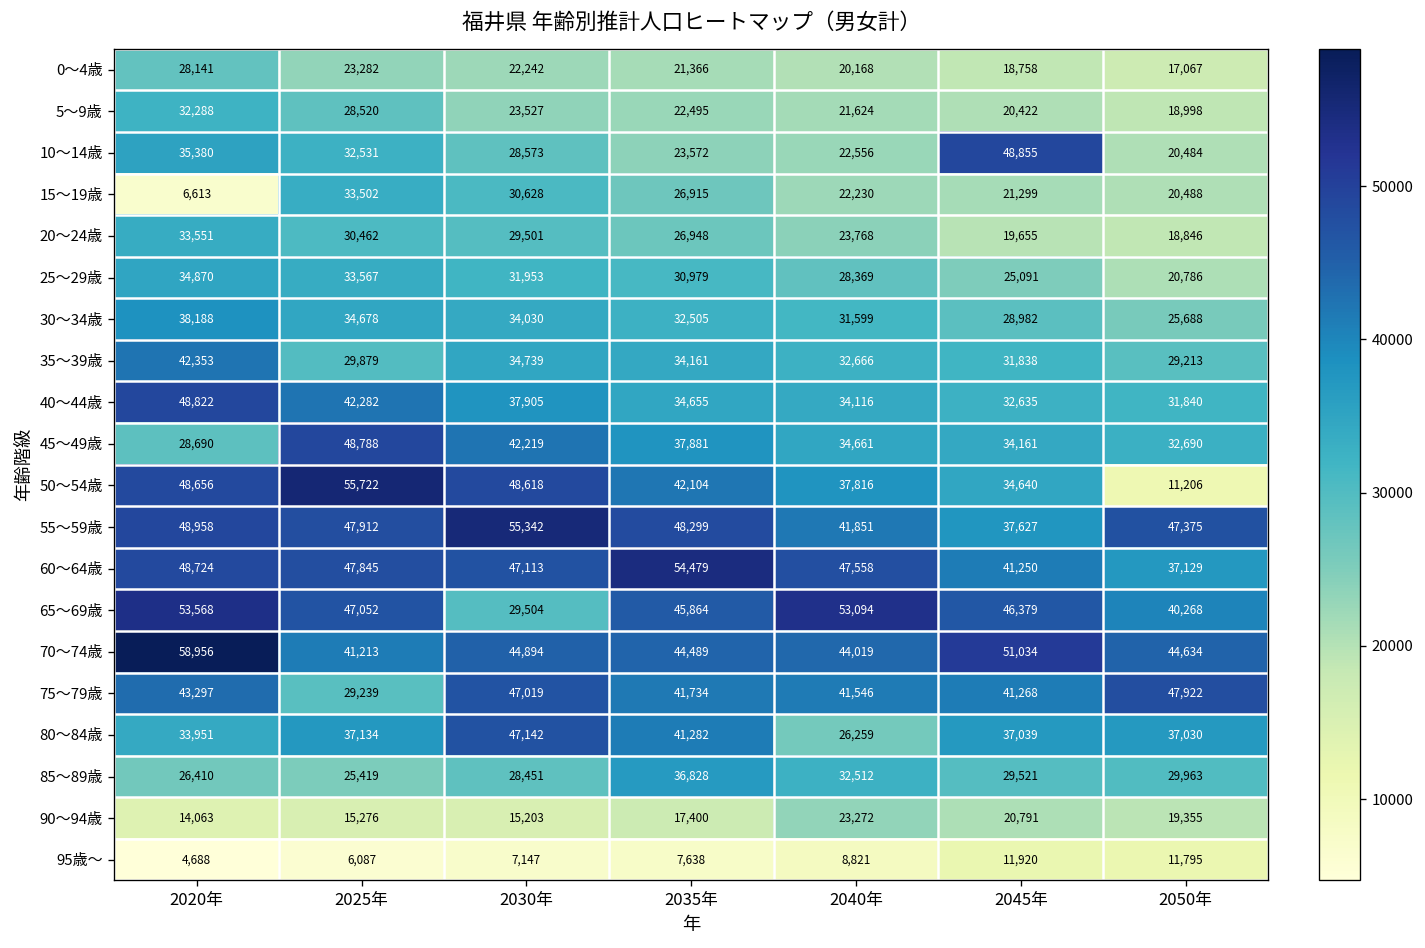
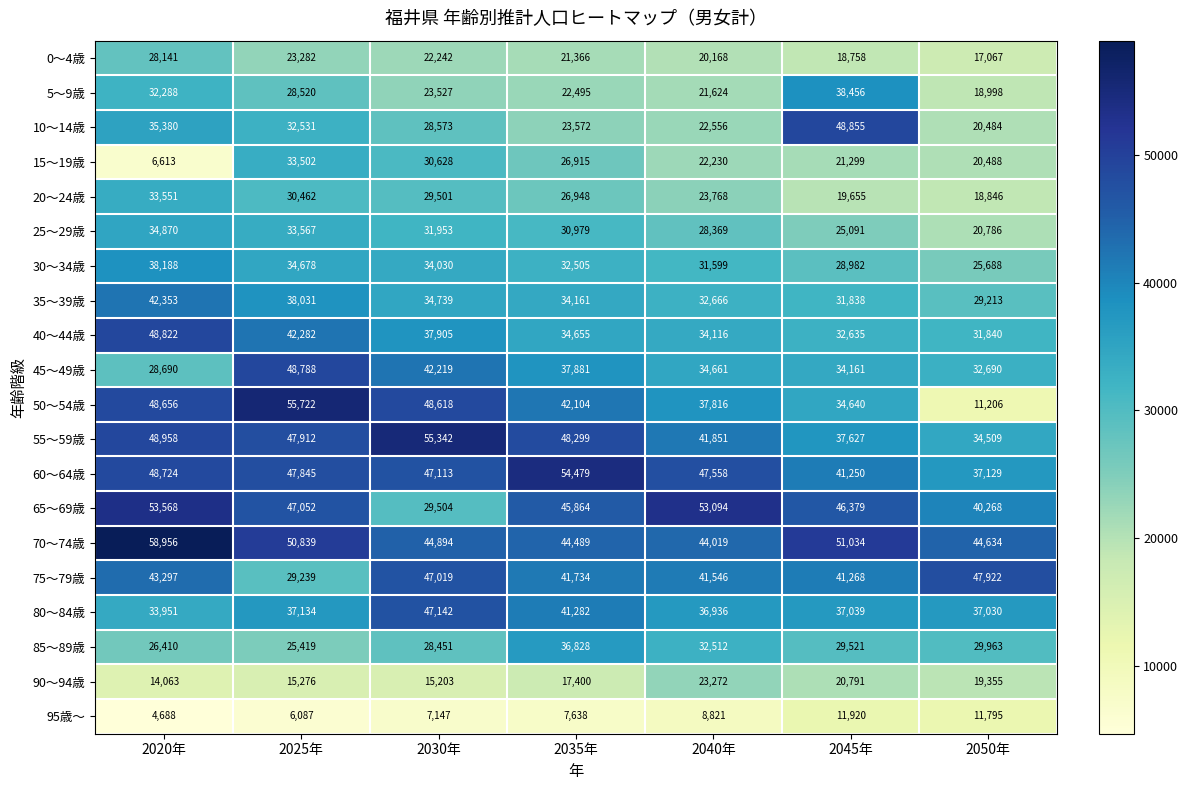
  {
    "0～4歳": {
      "2020年": "28,141",
      "2025年": "23,282",
      "2030年": "22,242",
      "2035年": "21,366",
      "2040年": "20,168",
      "2045年": "18,758",
      "2050年": "17,067"
    },
    "5～9歳": {
      "2020年": "32,288",
      "2025年": "28,520",
      "2030年": "23,527",
      "2035年": "22,495",
      "2040年": "21,624",
-     "2045年": "20,422",
+     "2045年": "38,456",
      "2050年": "18,998"
    },
    "10～14歳": {
      "2020年": "35,380",
      "2025年": "32,531",
      "2030年": "28,573",
      "2035年": "23,572",
      "2040年": "22,556",
      "2045年": "48,855",
      "2050年": "20,484"
    },
    "15～19歳": {
      "2020年": "6,613",
      "2025年": "33,502",
      "2030年": "30,628",
      "2035年": "26,915",
      "2040年": "22,230",
      "2045年": "21,299",
      "2050年": "20,488"
    },
    "20～24歳": {
      "2020年": "33,551",
      "2025年": "30,462",
      "2030年": "29,501",
      "2035年": "26,948",
      "2040年": "23,768",
      "2045年": "19,655",
      "2050年": "18,846"
    },
    "25～29歳": {
      "2020年": "34,870",
      "2025年": "33,567",
      "2030年": "31,953",
      "2035年": "30,979",
      "2040年": "28,369",
      "2045年": "25,091",
      "2050年": "20,786"
    },
    "30～34歳": {
      "2020年": "38,188",
      "2025年": "34,678",
      "2030年": "34,030",
      "2035年": "32,505",
      "2040年": "31,599",
      "2045年": "28,982",
      "2050年": "25,688"
    },
    "35～39歳": {
      "2020年": "42,353",
-     "2025年": "29,879",
+     "2025年": "38,031",
      "2030年": "34,739",
      "2035年": "34,161",
      "2040年": "32,666",
      "2045年": "31,838",
      "2050年": "29,213"
    },
    "40～44歳": {
      "2020年": "48,822",
      "2025年": "42,282",
      "2030年": "37,905",
      "2035年": "34,655",
      "2040年": "34,116",
      "2045年": "32,635",
      "2050年": "31,840"
    },
    "45～49歳": {
      "2020年": "28,690",
      "2025年": "48,788",
      "2030年": "42,219",
      "2035年": "37,881",
      "2040年": "34,661",
      "2045年": "34,161",
      "2050年": "32,690"
    },
    "50～54歳": {
      "2020年": "48,656",
      "2025年": "55,722",
      "2030年": "48,618",
      "2035年": "42,104",
      "2040年": "37,816",
      "2045年": "34,640",
      "2050年": "11,206"
    },
    "55～59歳": {
      "2020年": "48,958",
      "2025年": "47,912",
      "2030年": "55,342",
      "2035年": "48,299",
      "2040年": "41,851",
      "2045年": "37,627",
-     "2050年": "47,375"
+     "2050年": "34,509"
    },
    "60～64歳": {
      "2020年": "48,724",
      "2025年": "47,845",
      "2030年": "47,113",
      "2035年": "54,479",
      "2040年": "47,558",
      "2045年": "41,250",
      "2050年": "37,129"
    },
    "65～69歳": {
      "2020年": "53,568",
      "2025年": "47,052",
      "2030年": "29,504",
      "2035年": "45,864",
      "2040年": "53,094",
      "2045年": "46,379",
      "2050年": "40,268"
    },
    "70～74歳": {
      "2020年": "58,956",
-     "2025年": "41,213",
+     "2025年": "50,839",
      "2030年": "44,894",
      "2035年": "44,489",
      "2040年": "44,019",
      "2045年": "51,034",
      "2050年": "44,634"
    },
    "75～79歳": {
      "2020年": "43,297",
      "2025年": "29,239",
      "2030年": "47,019",
      "2035年": "41,734",
      "2040年": "41,546",
      "2045年": "41,268",
      "2050年": "47,922"
    },
    "80～84歳": {
      "2020年": "33,951",
      "2025年": "37,134",
      "2030年": "47,142",
      "2035年": "41,282",
-     "2040年": "26,259",
+     "2040年": "36,936",
      "2045年": "37,039",
      "2050年": "37,030"
    },
    "85～89歳": {
      "2020年": "26,410",
      "2025年": "25,419",
      "2030年": "28,451",
      "2035年": "36,828",
      "2040年": "32,512",
      "2045年": "29,521",
      "2050年": "29,963"
    },
    "90～94歳": {
      "2020年": "14,063",
      "2025年": "15,276",
      "2030年": "15,203",
      "2035年": "17,400",
      "2040年": "23,272",
      "2045年": "20,791",
      "2050年": "19,355"
    },
    "95歳～": {
      "2020年": "4,688",
      "2025年": "6,087",
      "2030年": "7,147",
      "2035年": "7,638",
      "2040年": "8,821",
      "2045年": "11,920",
      "2050年": "11,795"
    }
  }
